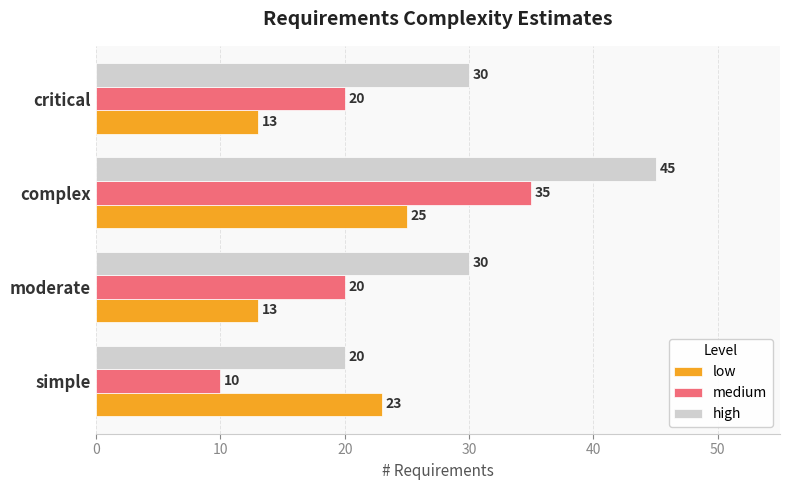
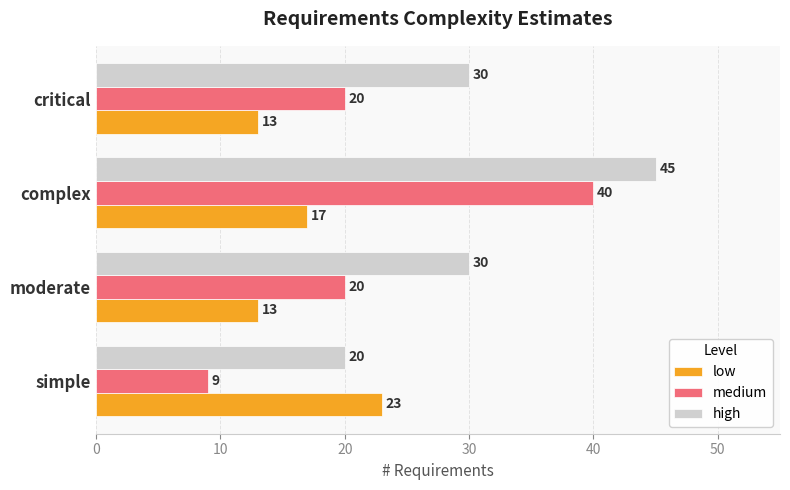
  {
    "low": {
      "critical": 13,
-     "complex": 25,
+     "complex": 17,
      "moderate": 13,
      "simple": 23
    },
    "medium": {
      "critical": 20,
-     "complex": 35,
+     "complex": 40,
      "moderate": 20,
-     "simple": 10
+     "simple": 9
    },
    "high": {
      "critical": 30,
      "complex": 45,
      "moderate": 30,
      "simple": 20
    }
  }
